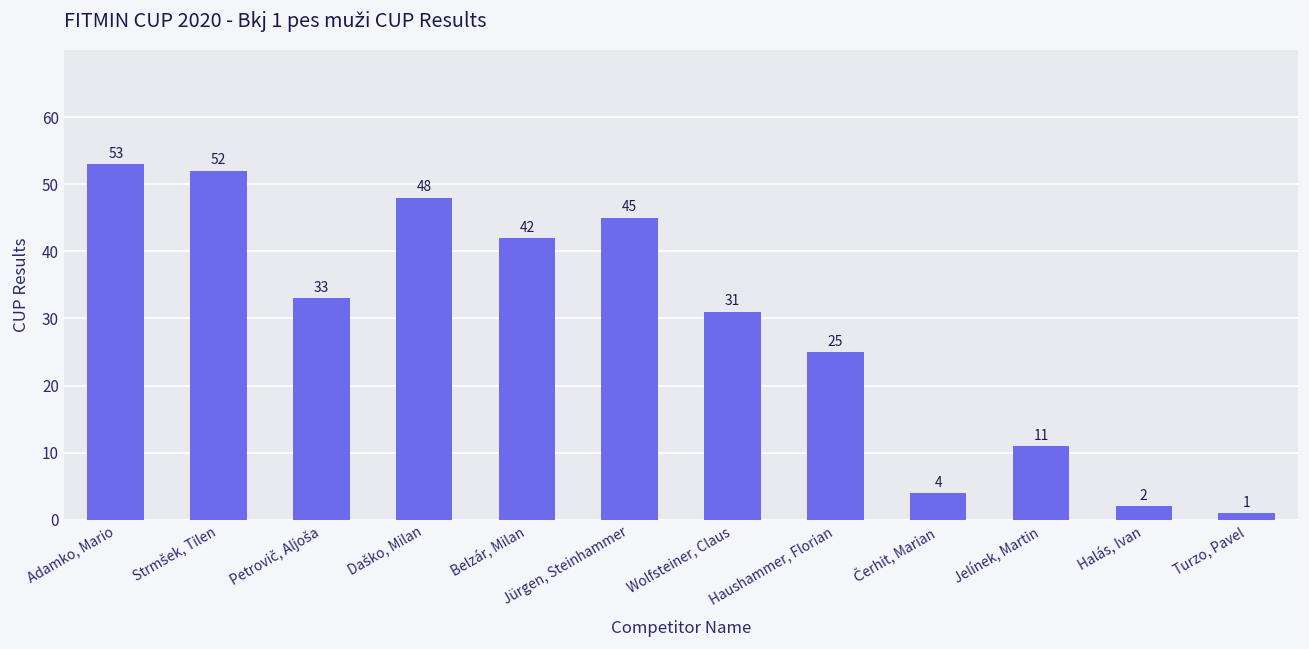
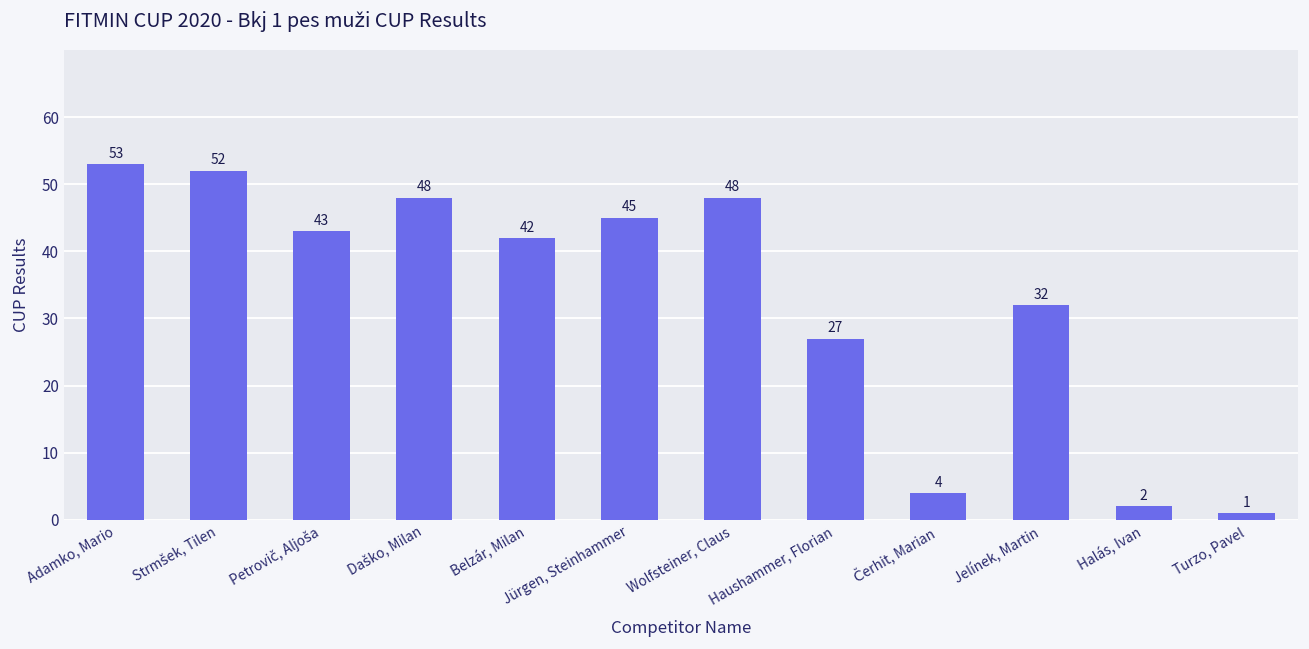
  {
    "Adamko, Mario": 53,
    "Strmšek, Tilen": 52,
-   "Petrovič, Aljoša": 33,
+   "Petrovič, Aljoša": 43,
    "Daško, Milan": 48,
    "Belzár, Milan": 42,
    "Jürgen, Steinhammer": 45,
-   "Wolfsteiner, Claus": 31,
-   "Haushammer, Florian": 25,
+   "Wolfsteiner, Claus": 48,
+   "Haushammer, Florian": 27,
    "Čerhit, Marian": 4,
-   "Jelínek, Martin": 11,
+   "Jelínek, Martin": 32,
    "Halás, Ivan": 2,
    "Turzo, Pavel": 1
  }
